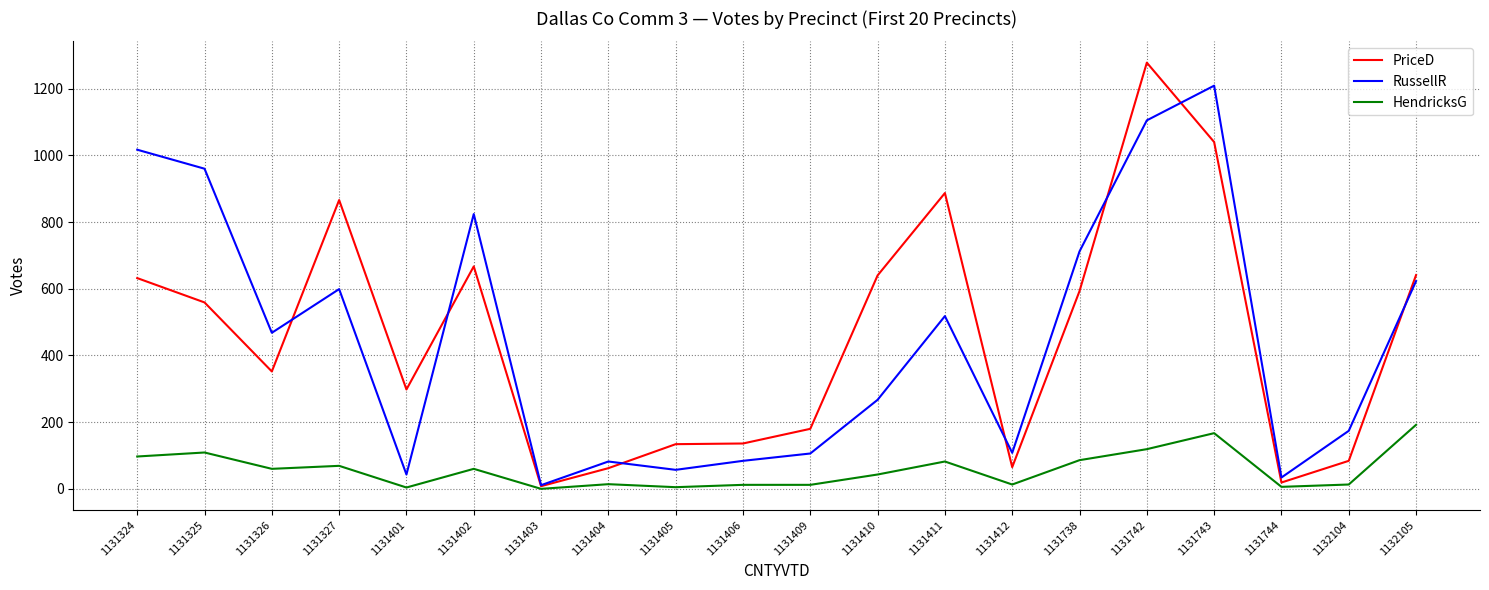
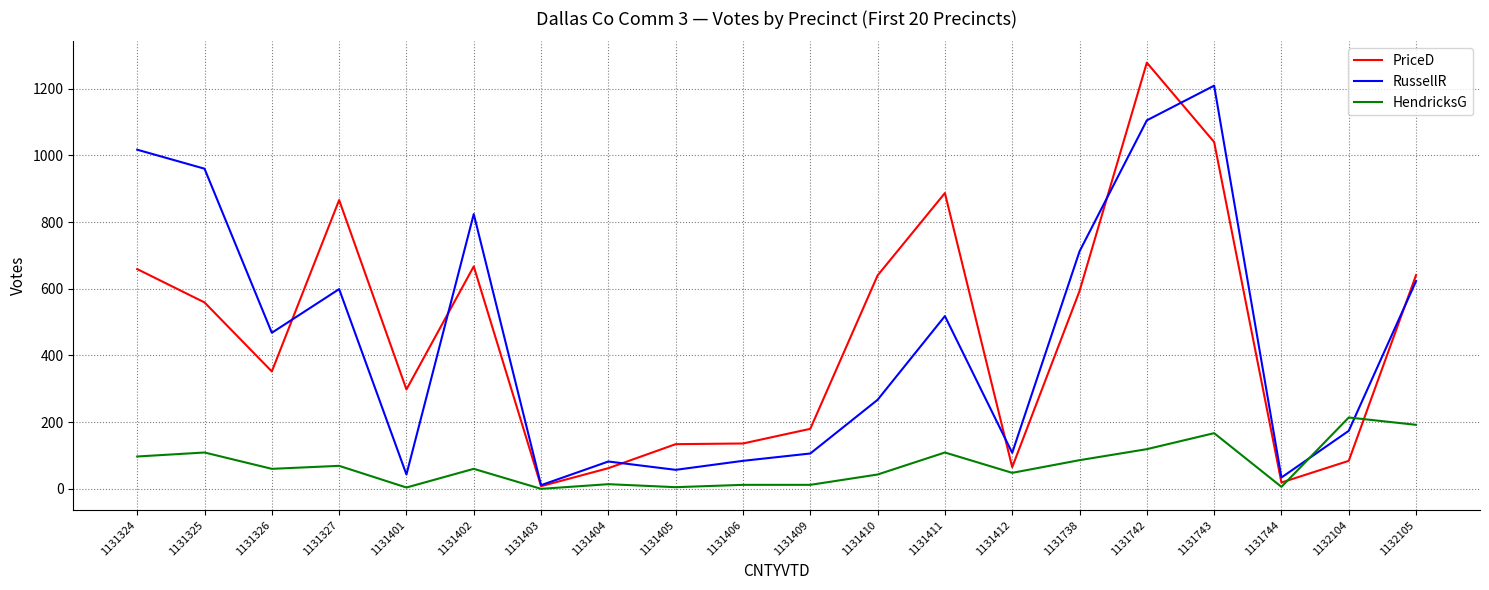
  {
    "PriceD": {
-     "1131324": 630,
+     "1131324": 660,
      "1131325": 560,
      "1131326": 350,
      "1131327": 870,
      "1131401": 300,
      "1131402": 670,
      "1131404": 60,
      "1131405": 130,
      "1131406": 140,
      "1131409": 180,
      "1131410": 640,
      "1131411": 890,
      "1131412": 70,
      "1131738": 590,
      "1131742": 1280,
      "1131743": 1040,
      "1131744": 20,
      "1132104": 80,
      "1132105": 640
    },
    "RussellR": {
      "1131324": 1020,
      "1131325": 960,
      "1131326": 470,
      "1131327": 600,
      "1131401": 40,
      "1131402": 820,
      "1131404": 80,
      "1131405": 60,
      "1131406": 80,
      "1131409": 110,
      "1131410": 270,
      "1131411": 520,
      "1131412": 110,
      "1131738": 710,
      "1131742": 1110,
      "1131743": 1210,
      "1131744": 30,
      "1132104": 170,
      "1132105": 620
    },
    "HendricksG": {
      "1131324": 100,
      "1131325": 110,
      "1131326": 60,
      "1131327": 70,
      "1131401": 0,
      "1131402": 60,
      "1131403": 0,
      "1131404": 10,
      "1131405": 10,
      "1131406": 10,
      "1131409": 10,
      "1131410": 40,
-     "1131411": 80,
-     "1131412": 10,
+     "1131411": 110,
+     "1131412": 50,
      "1131738": 90,
      "1131742": 120,
      "1131743": 170,
      "1131744": 10,
-     "1132104": 10,
+     "1132104": 210,
      "1132105": 190
    }
  }
